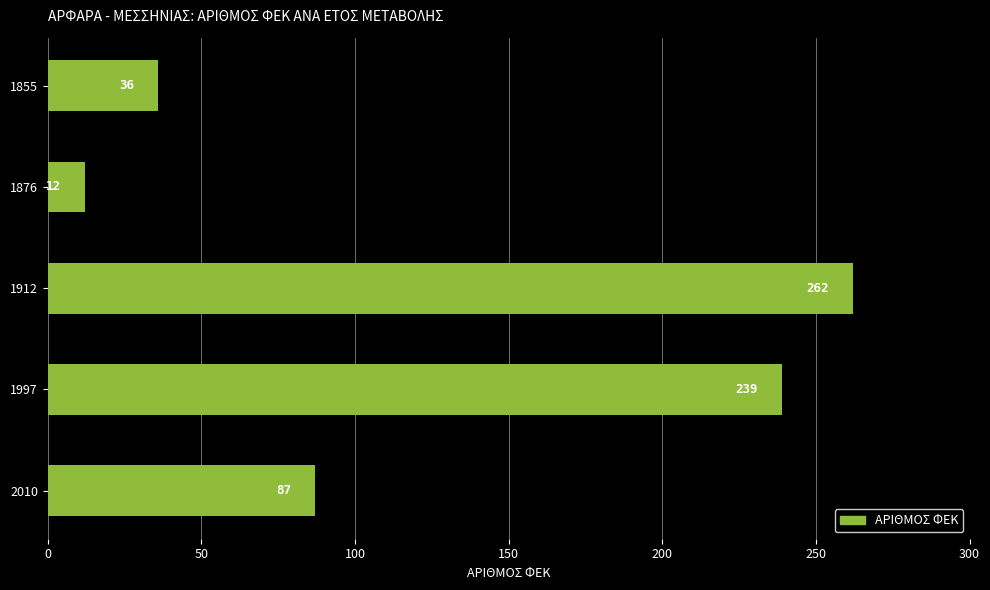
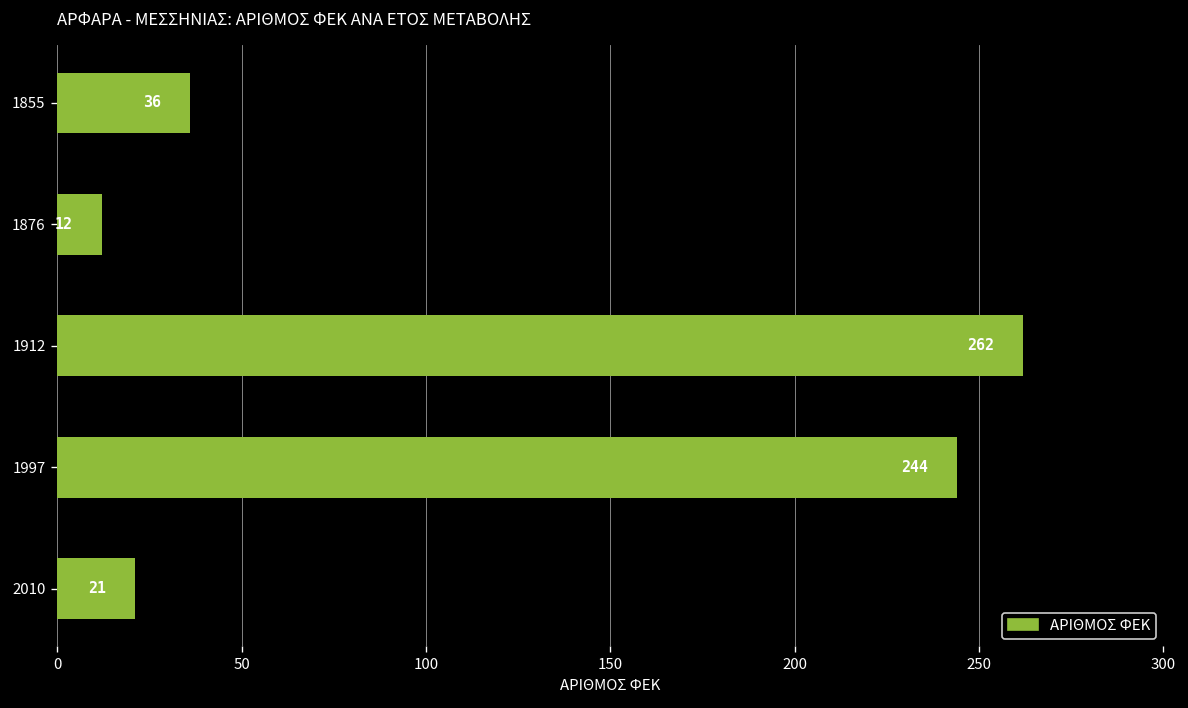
  {
    "1855": 36,
    "1876": 12,
    "1912": 262,
-   "1997": 239,
-   "2010": 87
+   "1997": 244,
+   "2010": 21
  }
